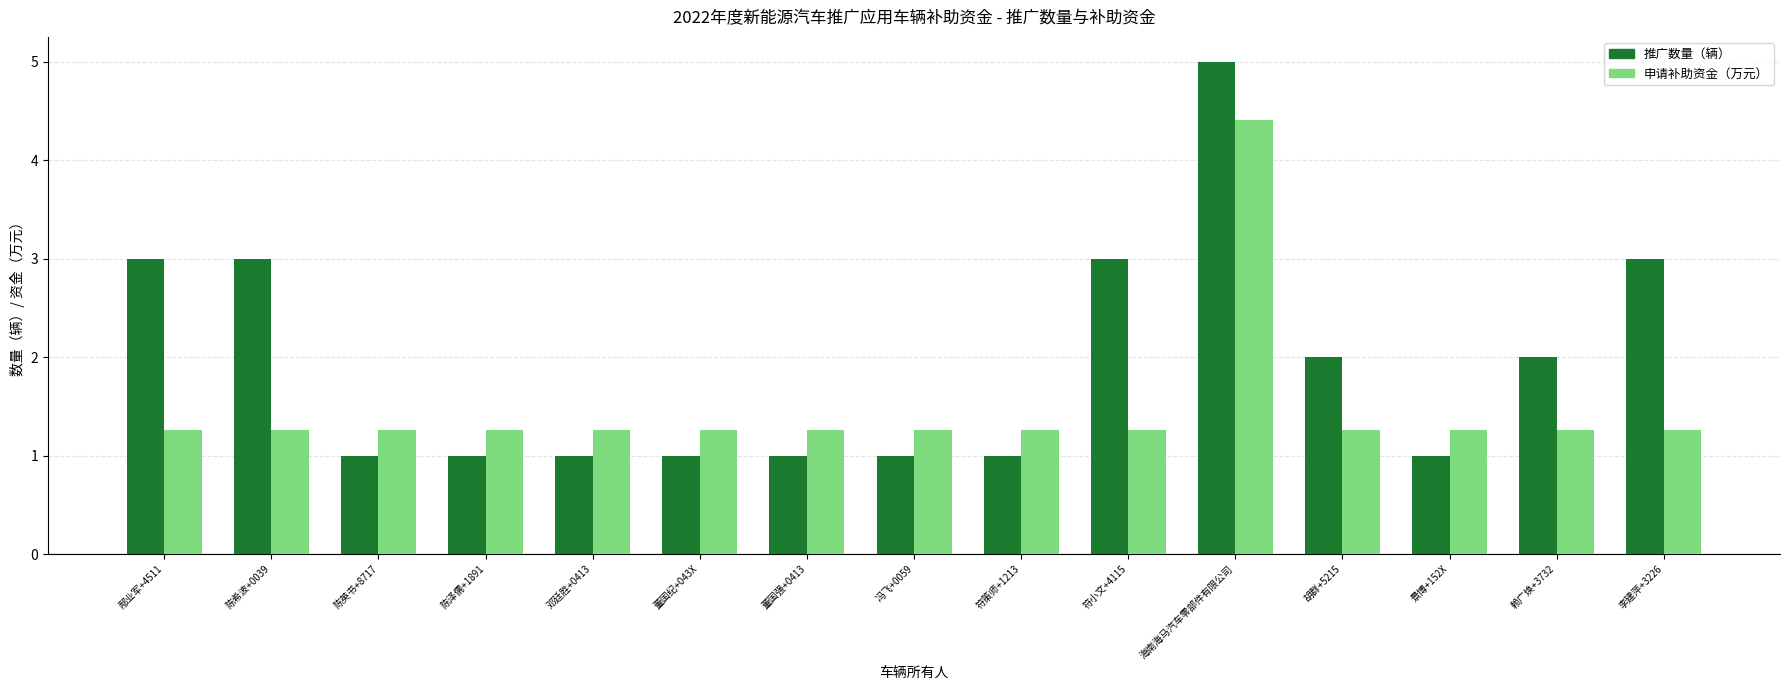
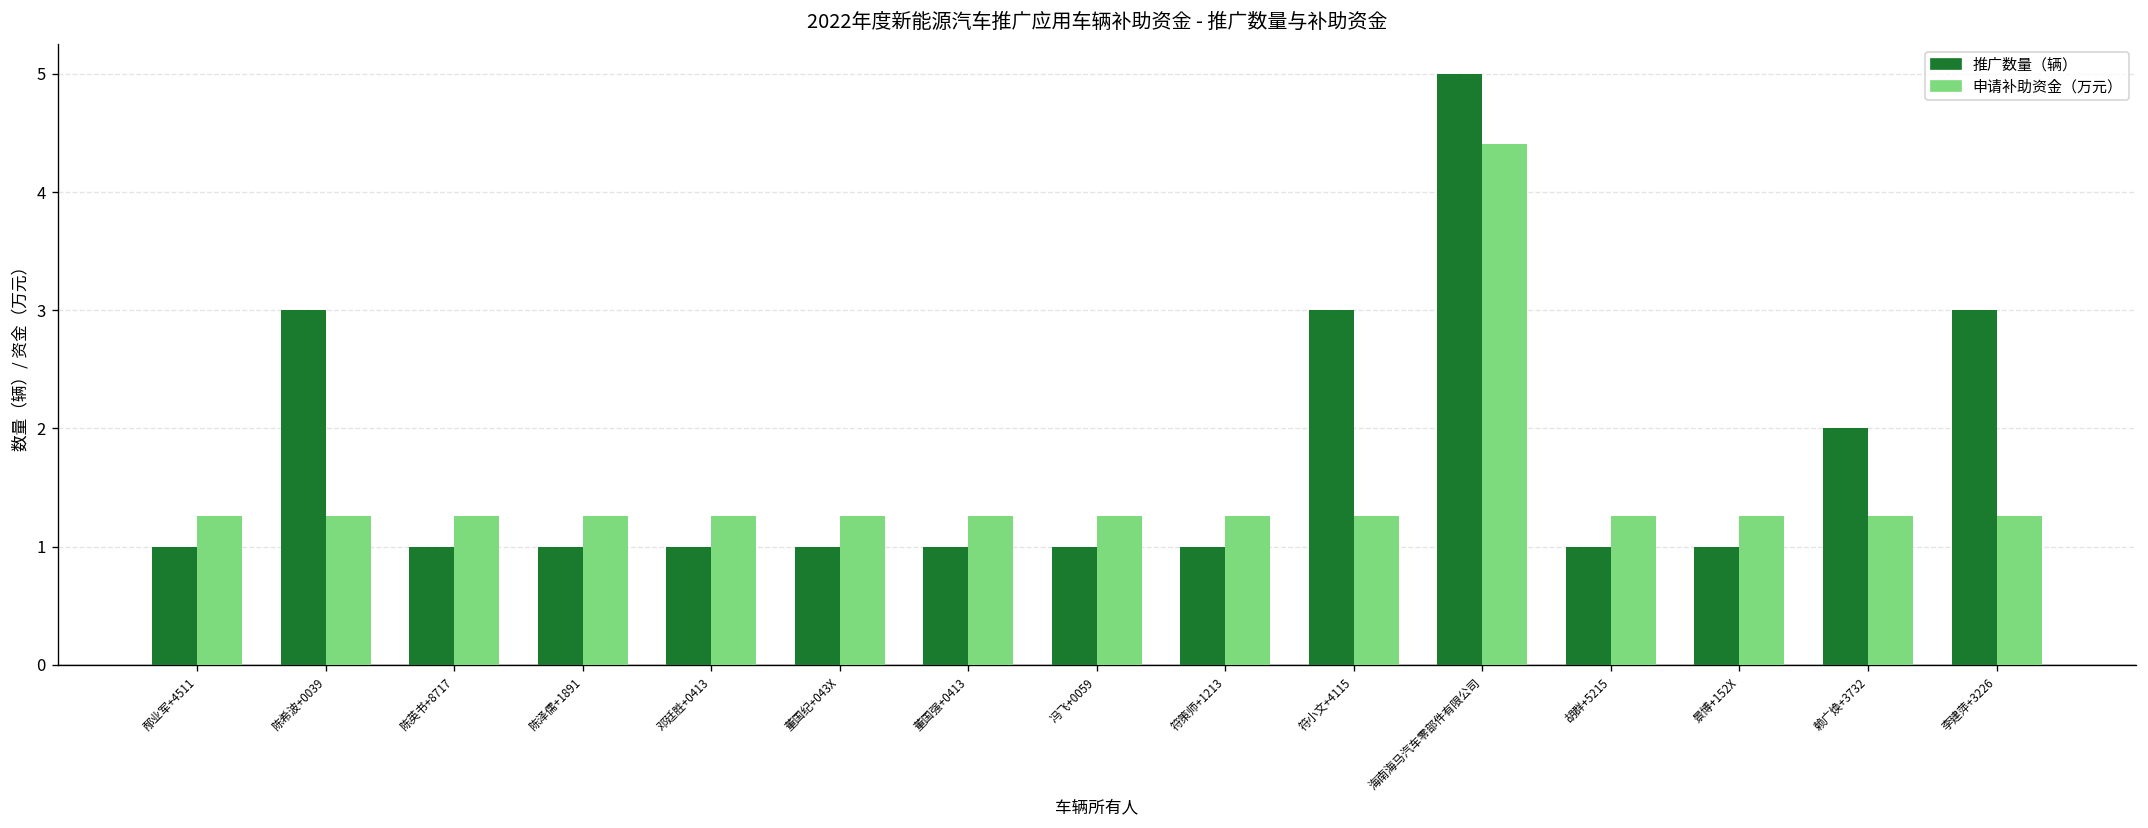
  {
    "推广数量（辆）": {
-     "邴业军+4511": 3,
+     "邴业军+4511": 1,
      "陈希波+0039": 3,
      "陈英书+8717": 1,
      "陈泽儒+1891": 1,
      "邓廷胜+0413": 1,
      "董国纪+043X": 1,
      "董国强+0413": 1,
      "冯飞+0059": 1,
      "符策师+1213": 1,
      "符小文+4115": 3,
      "海南海马汽车零部件有限公司": 5,
-     "胡群+5215": 2,
+     "胡群+5215": 1,
      "景博+152X": 1,
      "赖广焕+3732": 2,
      "李建萍+3226": 3
    },
    "申请补助资金（万元）": {
      "邴业军+4511": 1.3,
      "陈希波+0039": 1.3,
      "陈英书+8717": 1.3,
      "陈泽儒+1891": 1.3,
      "邓廷胜+0413": 1.3,
      "董国纪+043X": 1.3,
      "董国强+0413": 1.3,
      "冯飞+0059": 1.3,
      "符策师+1213": 1.3,
      "符小文+4115": 1.3,
      "海南海马汽车零部件有限公司": 4.4,
      "胡群+5215": 1.3,
      "景博+152X": 1.3,
      "赖广焕+3732": 1.3,
      "李建萍+3226": 1.3
    }
  }
